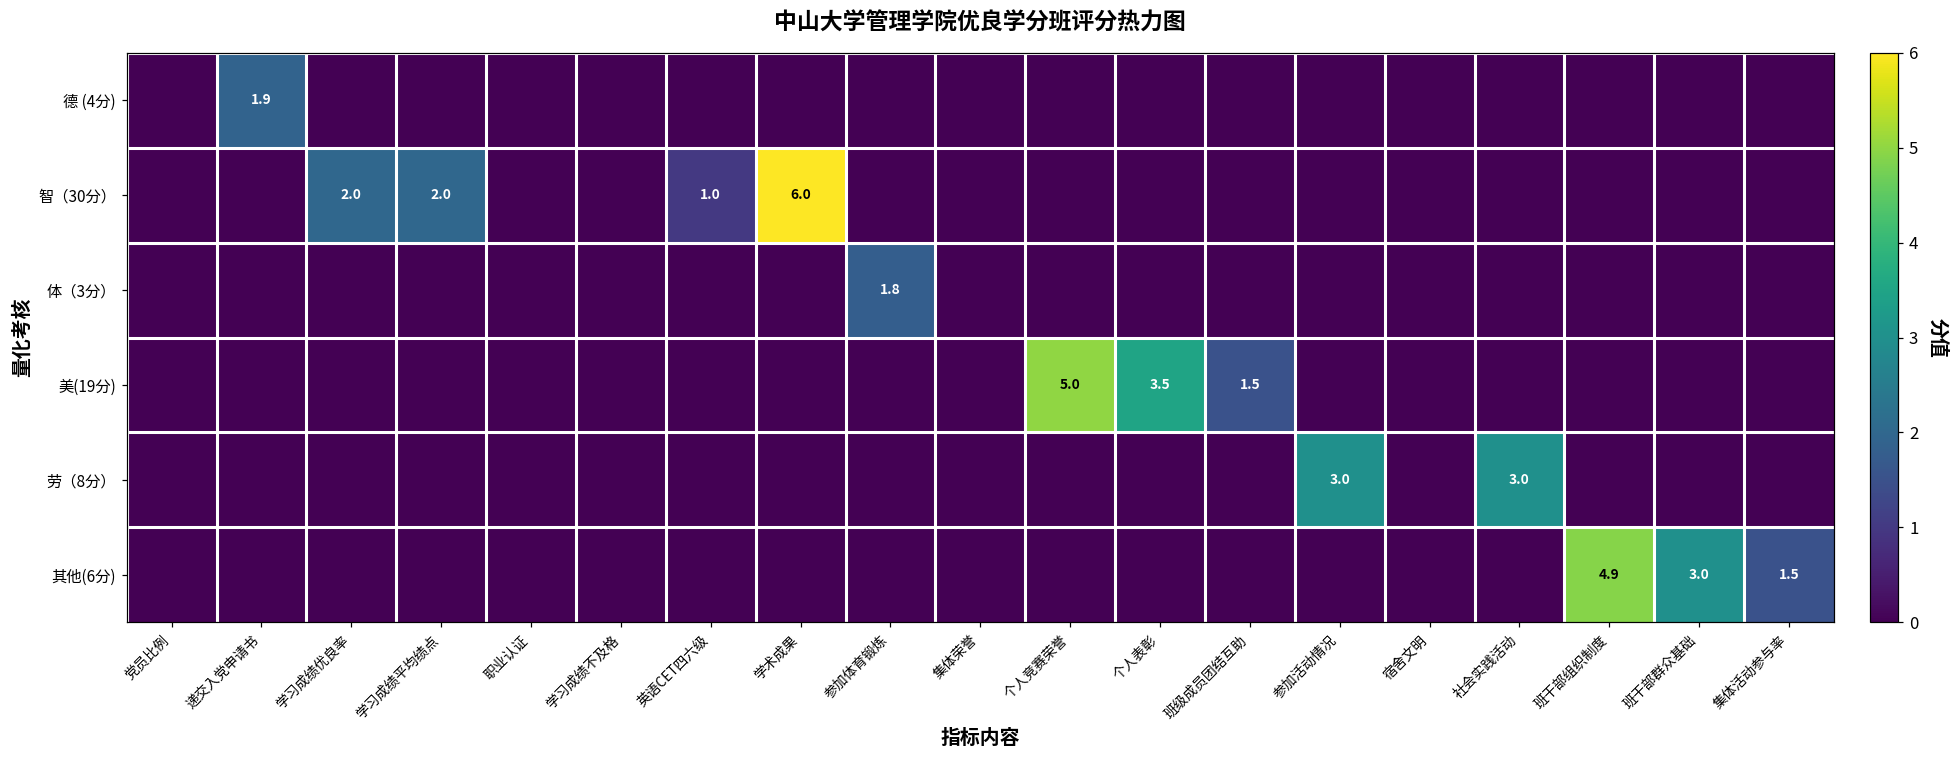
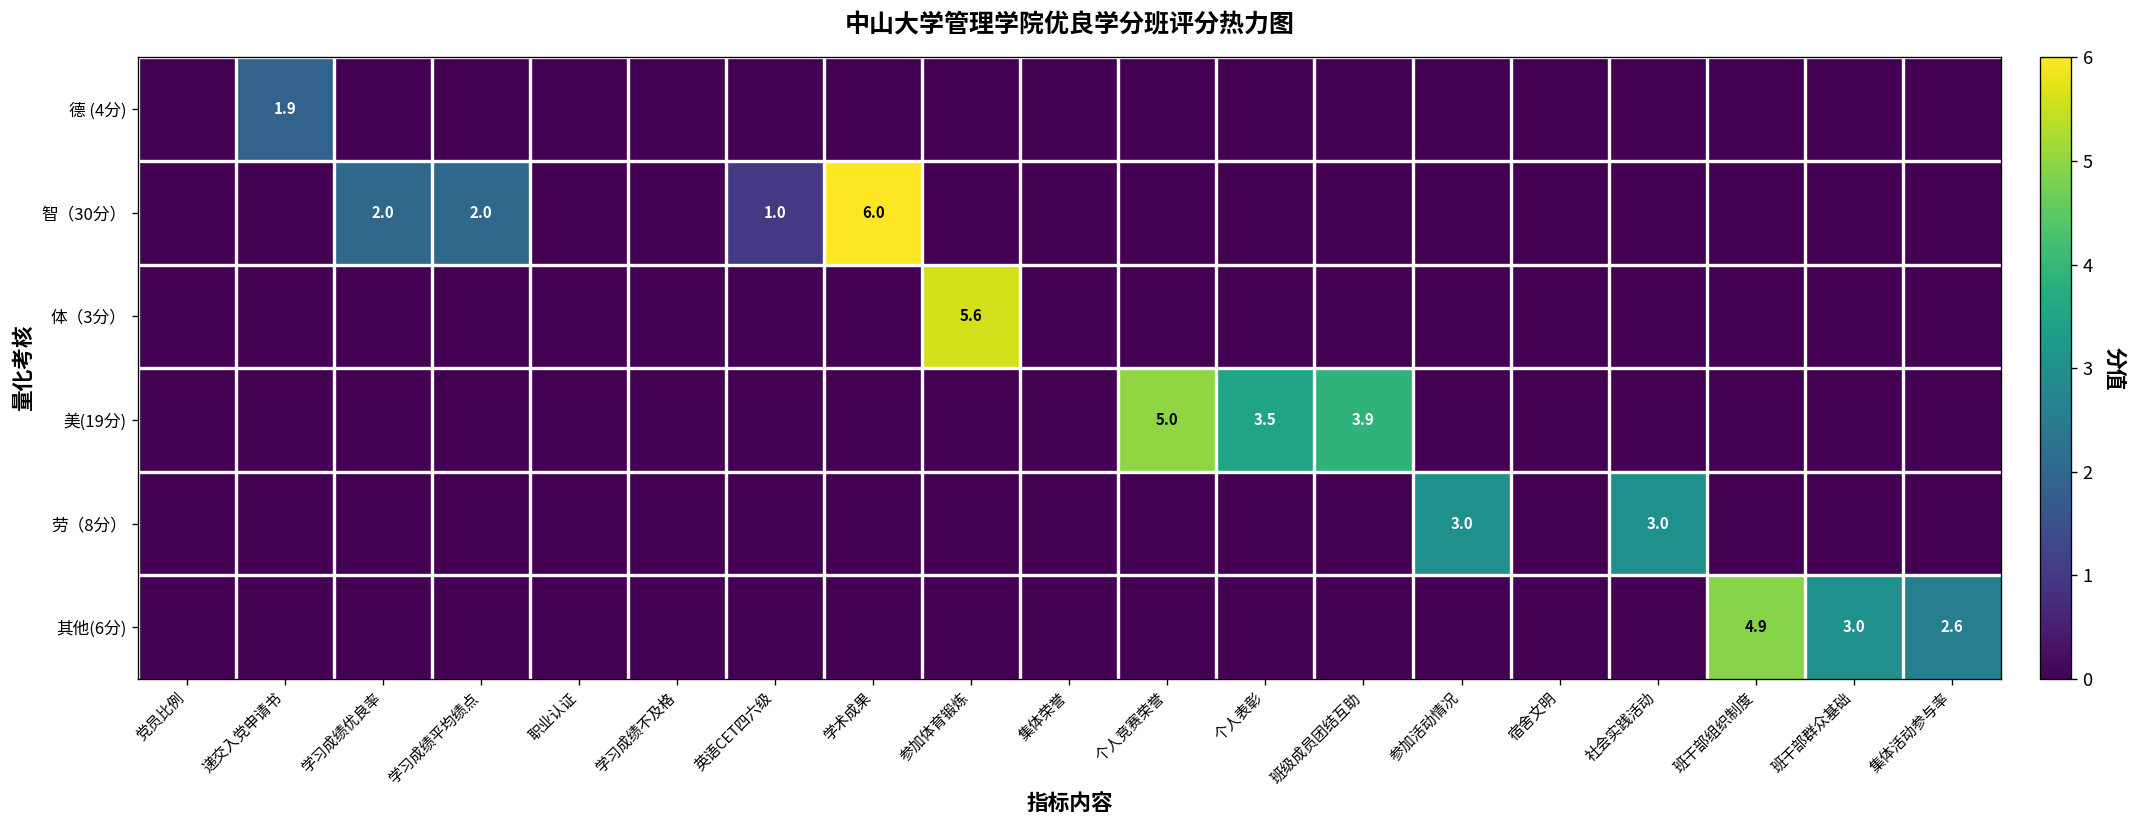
  {
    "德 (4分)": {
      "递交入党申请书": 1.9
    },
    "智（30分）": {
      "学习成绩优良率": 2.0,
      "学习成绩平均绩点": 2.0,
      "英语CET四六级": 1.0,
      "学术成果": 6.0
    },
    "体（3分）": {
-     "参加体育锻炼": 1.8
+     "参加体育锻炼": 5.6
    },
    "美(19分)": {
      "个人竞赛荣誉": 5.0,
      "个人表彰": 3.5,
-     "班级成员团结互助": 1.5
+     "班级成员团结互助": 3.9
    },
    "劳（8分）": {
      "参加活动情况": 3.0,
      "社会实践活动": 3.0
    },
    "其他(6分)": {
      "班干部组织制度": 4.9,
      "班干部群众基础": 3.0,
-     "集体活动参与率": 1.5
+     "集体活动参与率": 2.6
    }
  }
